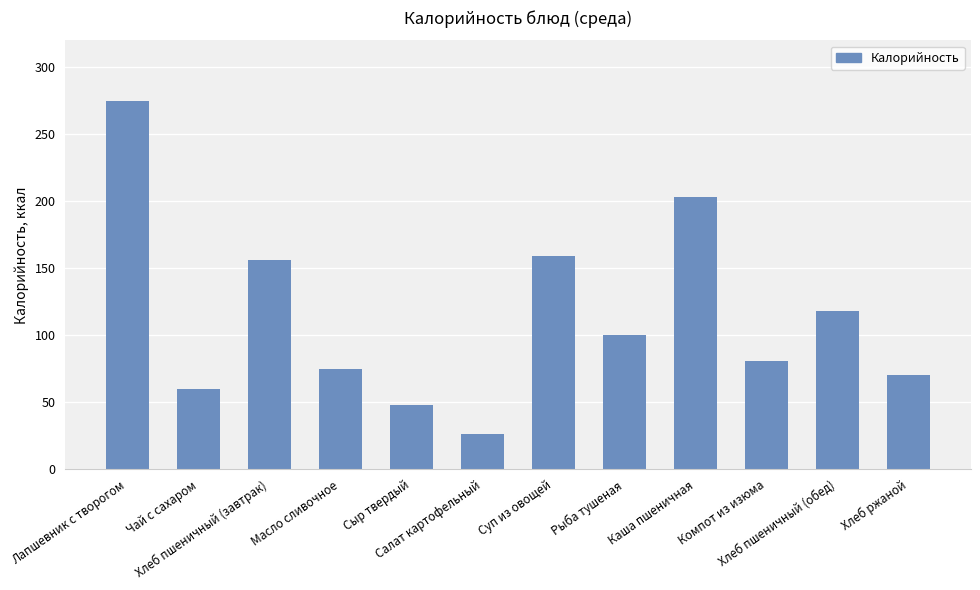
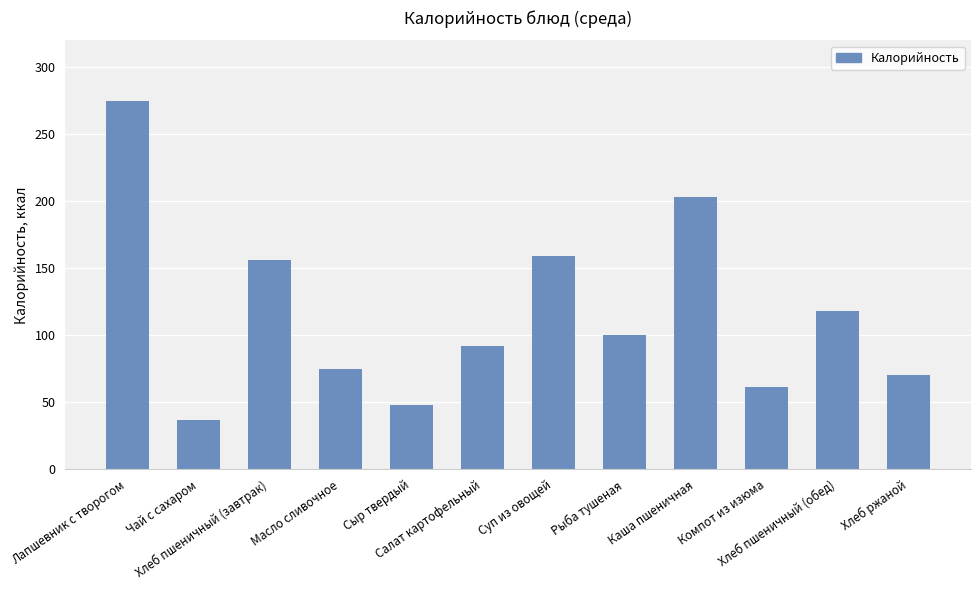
  {
    "Лапшевник с творогом": 275,
-   "Чай с сахаром": 60,
+   "Чай с сахаром": 37,
    "Хлеб пшеничный (завтрак)": 156,
    "Масло сливочное": 75,
    "Сыр твердый": 48,
-   "Салат картофельный": 26,
+   "Салат картофельный": 92,
    "Суп из овощей": 159,
    "Рыба тушеная": 100,
    "Каша пшеничная": 203,
-   "Компот из изюма": 81,
+   "Компот из изюма": 61,
    "Хлеб пшеничный (обед)": 118,
    "Хлеб ржаной": 70
  }
